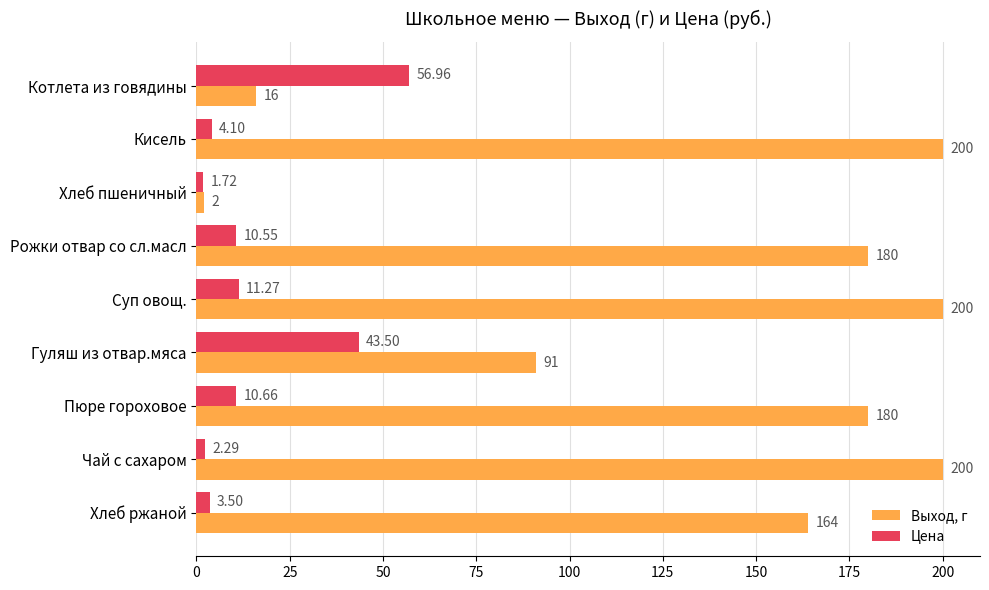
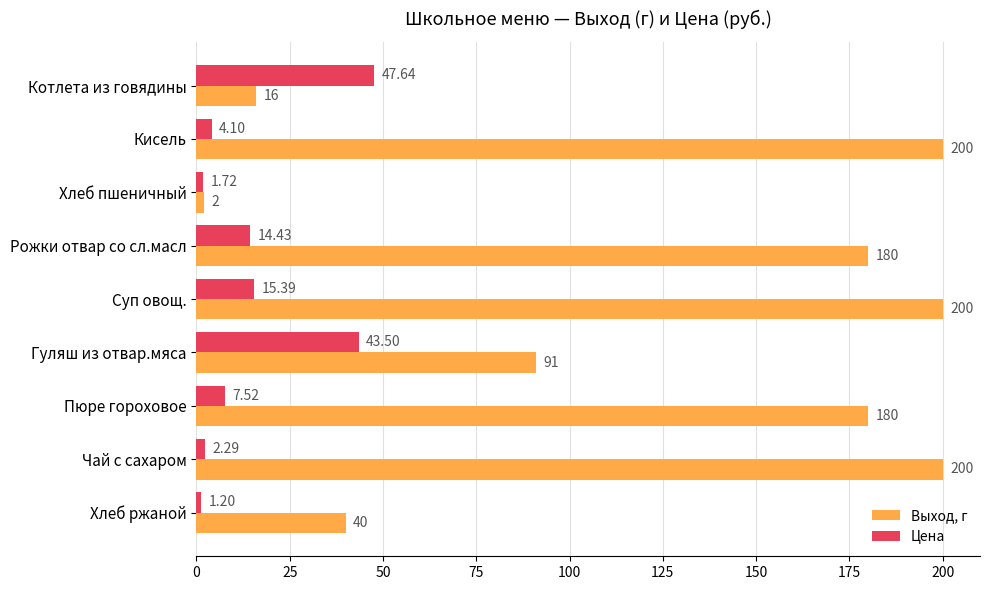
  {
    "Выход, г": {
      "Котлета из говядины": 16,
      "Кисель": 200,
      "Хлеб пшеничный": 2,
      "Рожки отвар со сл.масл": 180,
      "Суп овощ.": 200,
      "Гуляш из отвар.мяса": 91,
      "Пюре гороховое": 180,
      "Чай с сахаром": 200,
-     "Хлеб ржаной": 164
+     "Хлеб ржаной": 40
    },
    "Цена": {
-     "Котлета из говядины": 56.96,
+     "Котлета из говядины": 47.64,
      "Кисель": 4.10,
      "Хлеб пшеничный": 1.72,
-     "Рожки отвар со сл.масл": 10.55,
-     "Суп овощ.": 11.27,
+     "Рожки отвар со сл.масл": 14.43,
+     "Суп овощ.": 15.39,
      "Гуляш из отвар.мяса": 43.50,
-     "Пюре гороховое": 10.66,
+     "Пюре гороховое": 7.52,
      "Чай с сахаром": 2.29,
-     "Хлеб ржаной": 3.50
+     "Хлеб ржаной": 1.20
    }
  }
